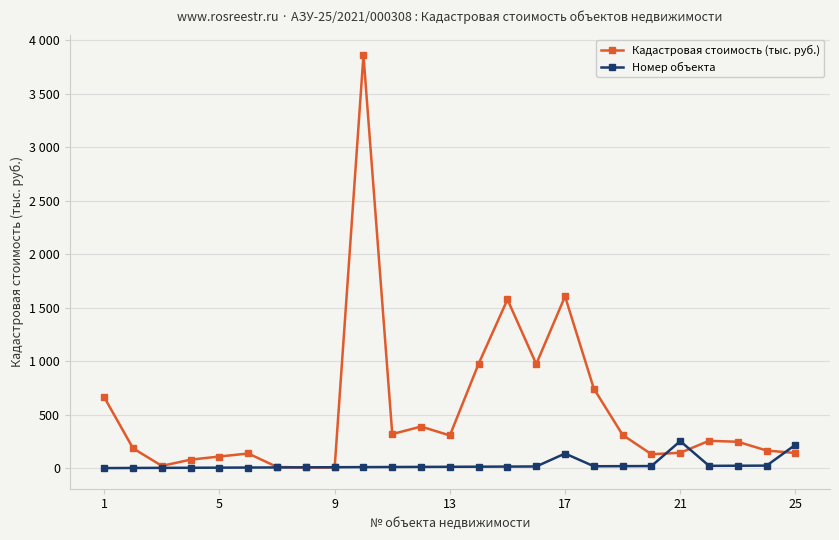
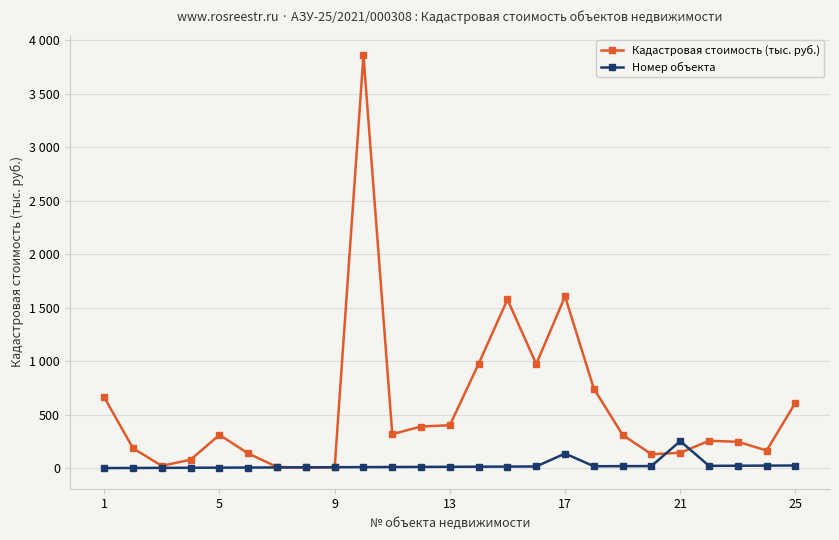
  {
    "Кадастровая стоимость (тыс. руб.)": {
      "1": 660,
-     "5": 110,
-     "13": 310,
+     "5": 310,
+     "13": 400,
      "17": 1610,
      "21": 140,
-     "25": 140
+     "25": 610
    },
    "Номер объекта": {
      "1": 0,
      "5": 10,
      "13": 10,
      "17": 140,
      "21": 250,
-     "25": 220
+     "25": 30
    }
  }
